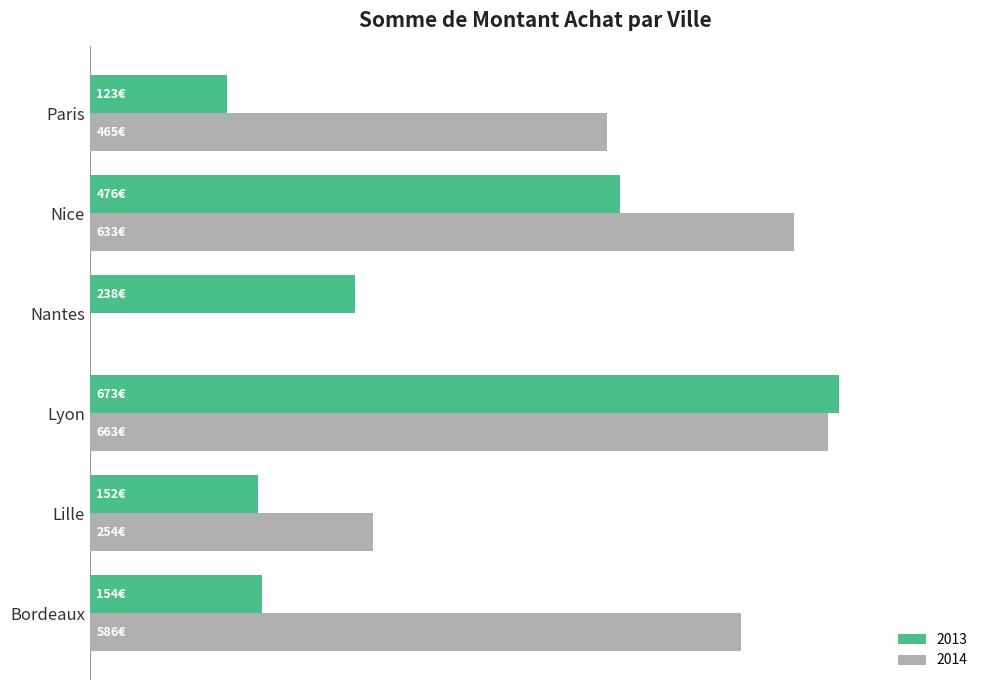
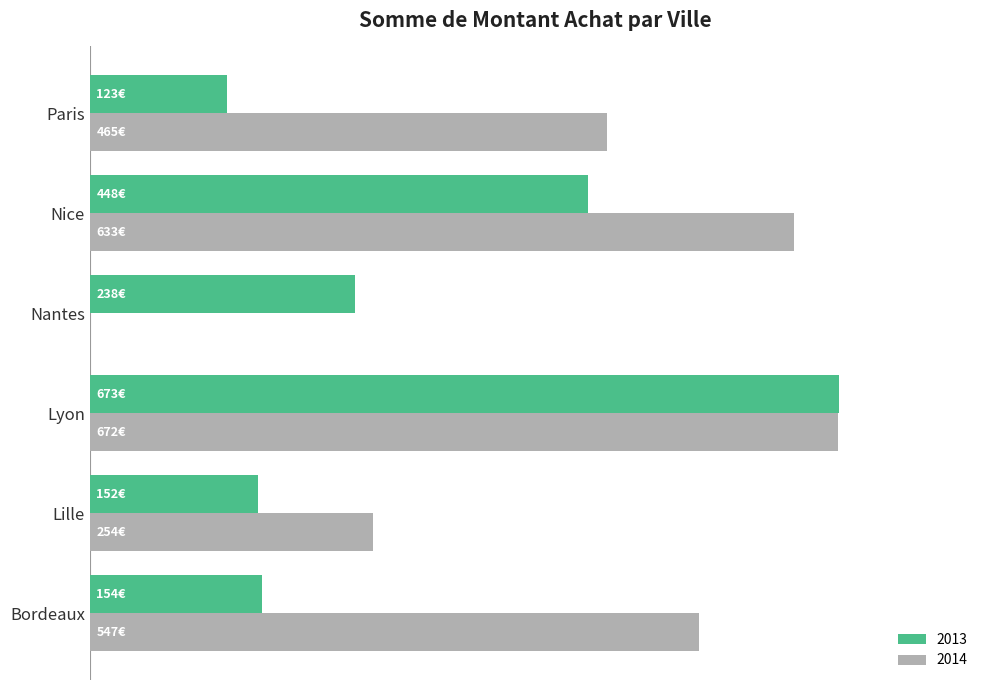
  {
    "2013": {
      "Paris": "123€",
-     "Nice": "476€",
+     "Nice": "448€",
      "Nantes": "238€",
      "Lyon": "673€",
      "Lille": "152€",
      "Bordeaux": "154€"
    },
    "2014": {
      "Paris": "465€",
      "Nice": "633€",
-     "Lyon": "663€",
+     "Lyon": "672€",
      "Lille": "254€",
-     "Bordeaux": "586€"
+     "Bordeaux": "547€"
    }
  }
